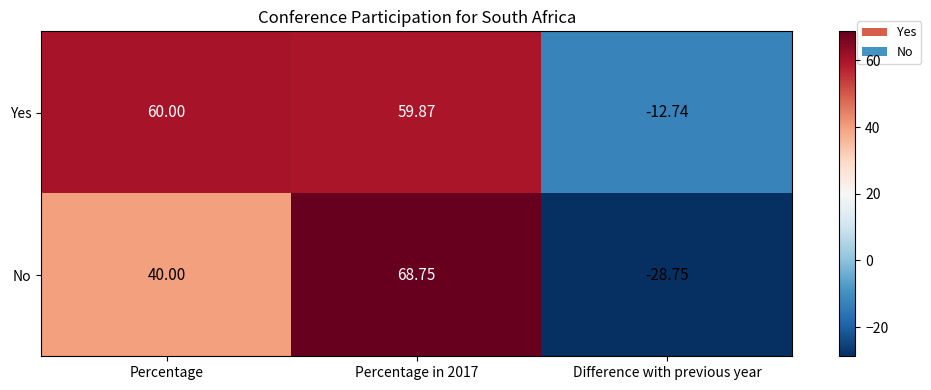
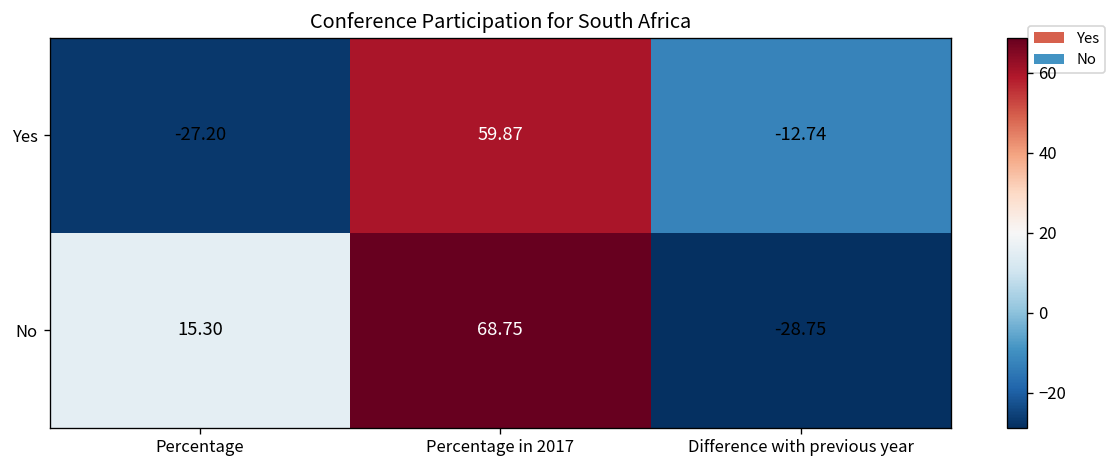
  {
    "Yes": {
-     "Percentage": 60.00,
+     "Percentage": -27.20,
      "Percentage in 2017": 59.87,
      "Difference with previous year": -12.74
    },
    "No": {
-     "Percentage": 40.00,
+     "Percentage": 15.30,
      "Percentage in 2017": 68.75,
      "Difference with previous year": -28.75
    }
  }
